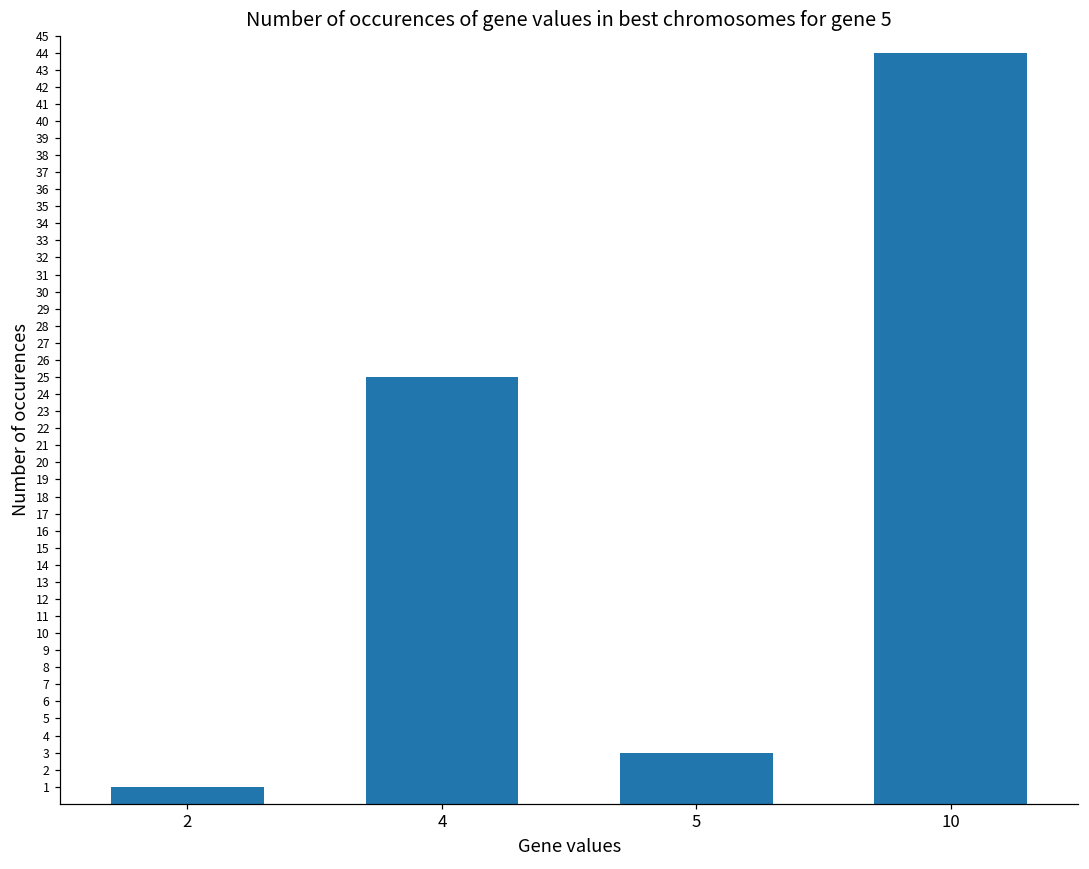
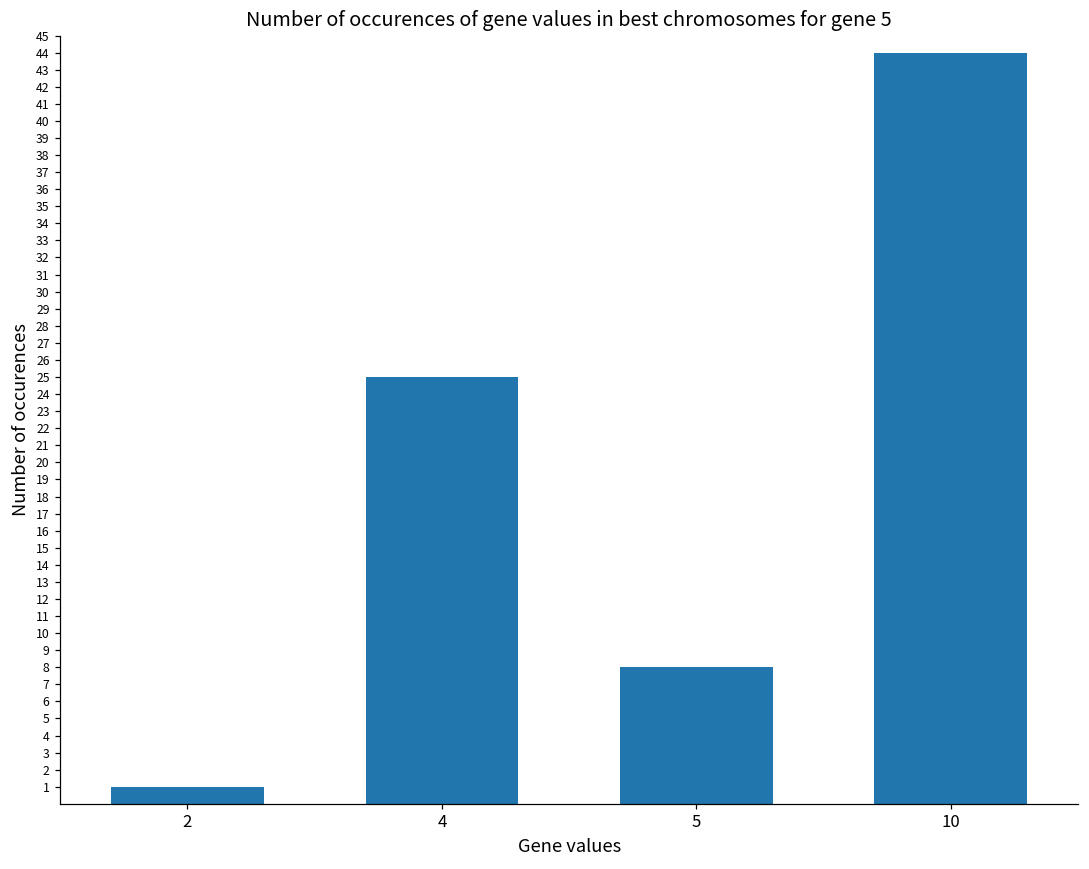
  {
    "2": 1,
    "4": 25,
-   "5": 3,
+   "5": 8,
    "10": 44
  }
